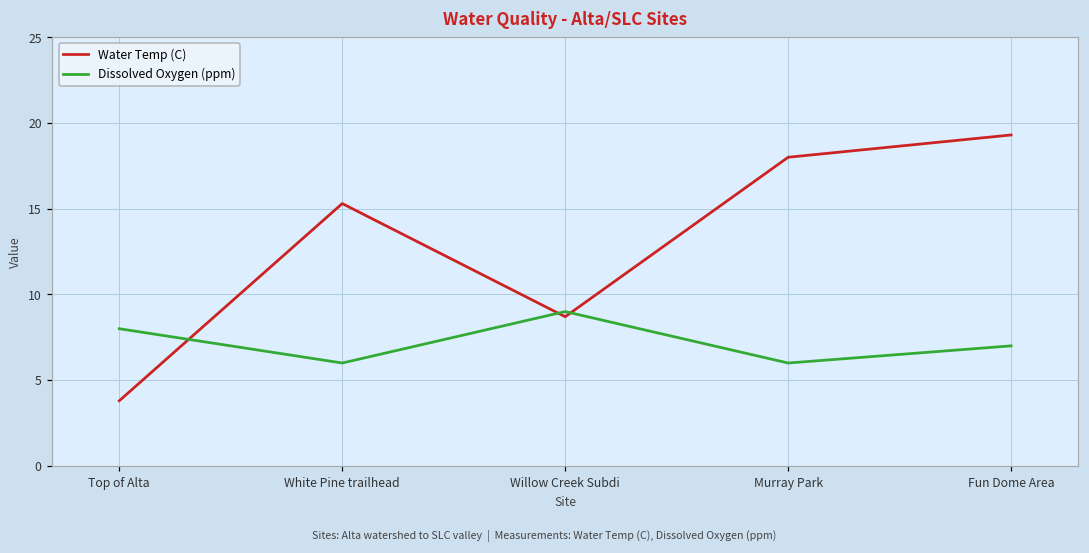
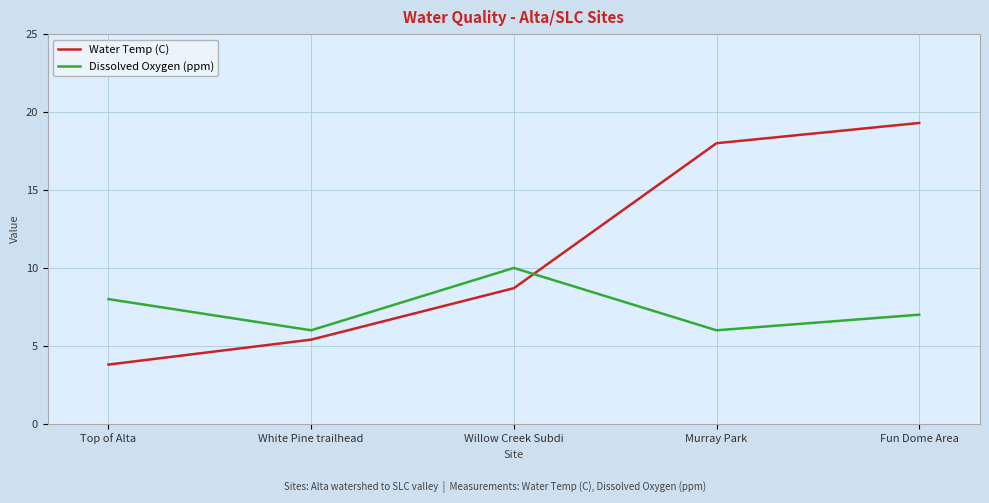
  {
    "Water Temp (C)": {
      "Top of Alta": 3.8,
-     "White Pine trailhead": 15.3,
+     "White Pine trailhead": 5.4,
      "Willow Creek Subdi": 8.7,
      "Murray Park": 18.0,
      "Fun Dome Area": 19.3
    },
    "Dissolved Oxygen (ppm)": {
      "Top of Alta": 8,
      "White Pine trailhead": 6,
-     "Willow Creek Subdi": 9,
+     "Willow Creek Subdi": 10,
      "Murray Park": 6,
      "Fun Dome Area": 7
    }
  }
